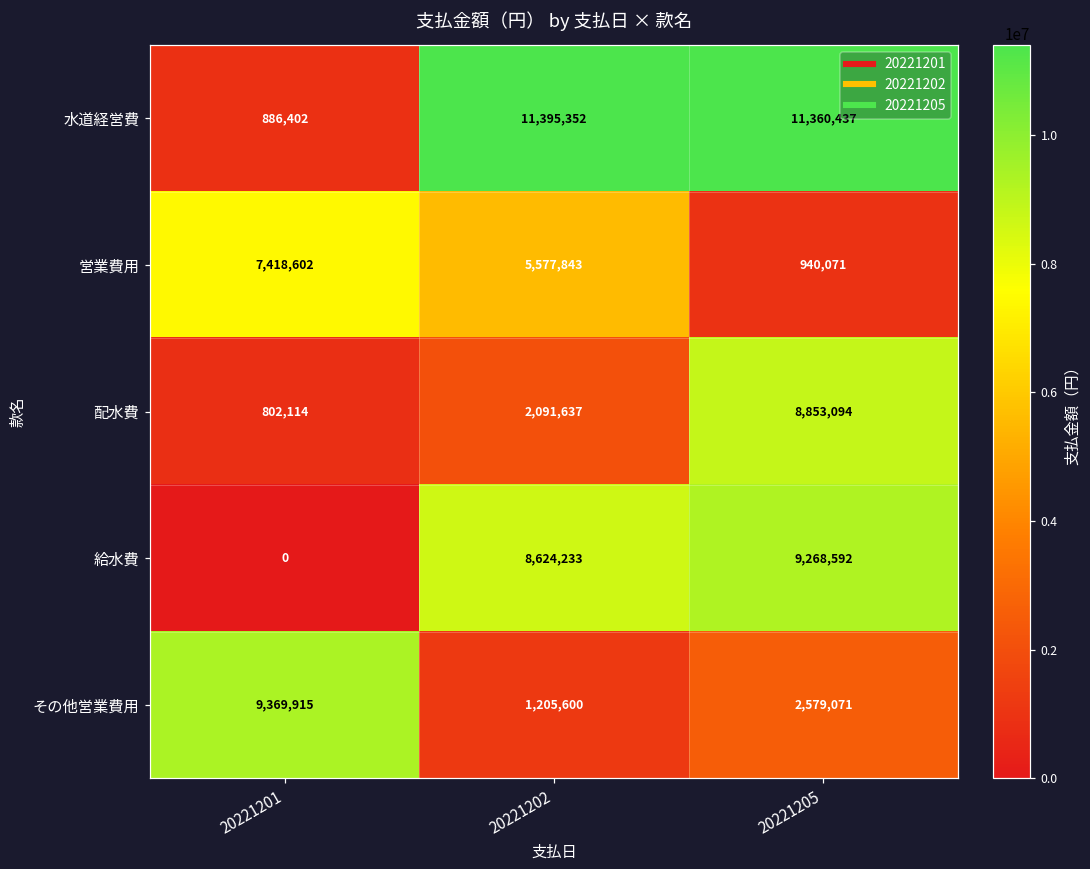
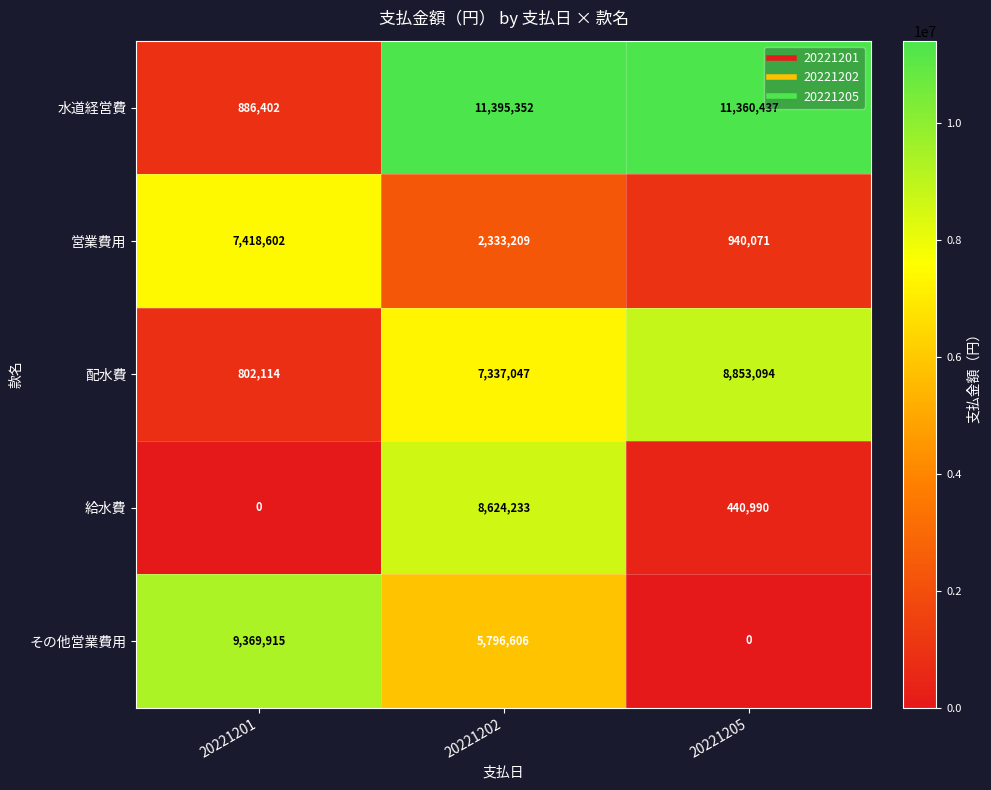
  {
    "水道経営費": {
      "20221201": "886,402",
      "20221202": "11,395,352"
    },
    "営業費用": {
      "20221201": "7,418,602",
-     "20221202": "5,577,843",
+     "20221202": "2,333,209",
      "20221205": "940,071"
    },
    "配水費": {
      "20221201": "802,114",
-     "20221202": "2,091,637",
+     "20221202": "7,337,047",
      "20221205": "8,853,094"
    },
    "給水費": {
      "20221201": "0",
      "20221202": "8,624,233",
-     "20221205": "9,268,592"
+     "20221205": "440,990"
    },
    "その他営業費用": {
      "20221201": "9,369,915",
-     "20221202": "1,205,600",
-     "20221205": "2,579,071"
+     "20221202": "5,796,606",
+     "20221205": "0"
    }
  }
